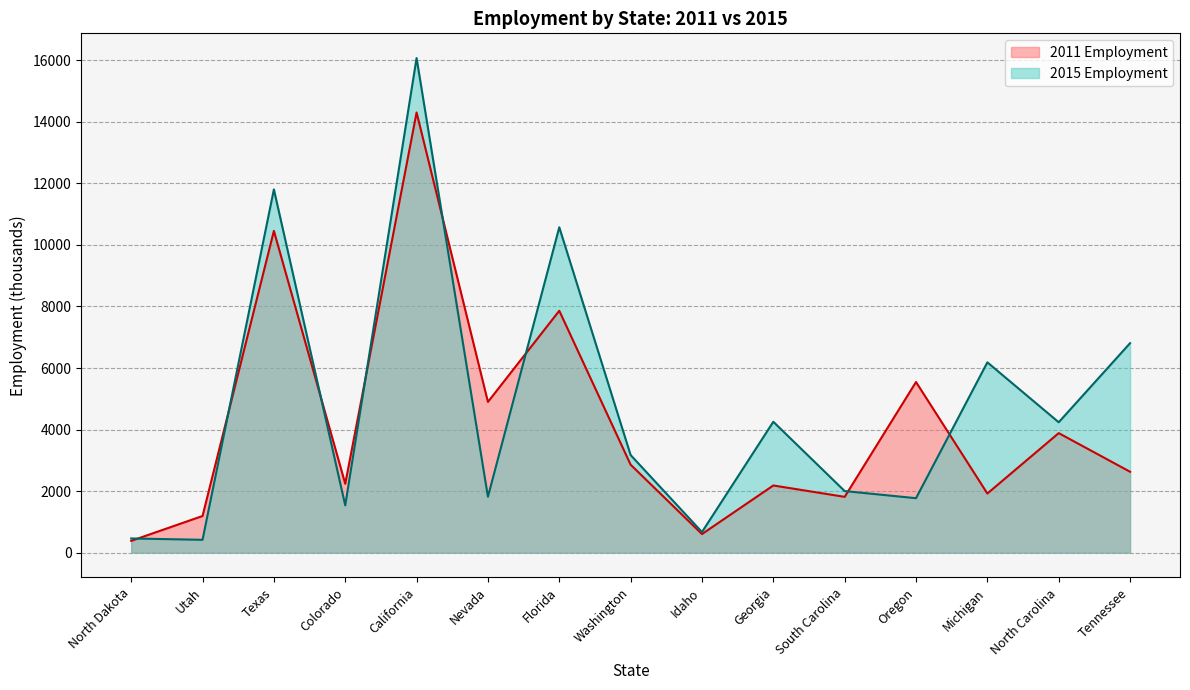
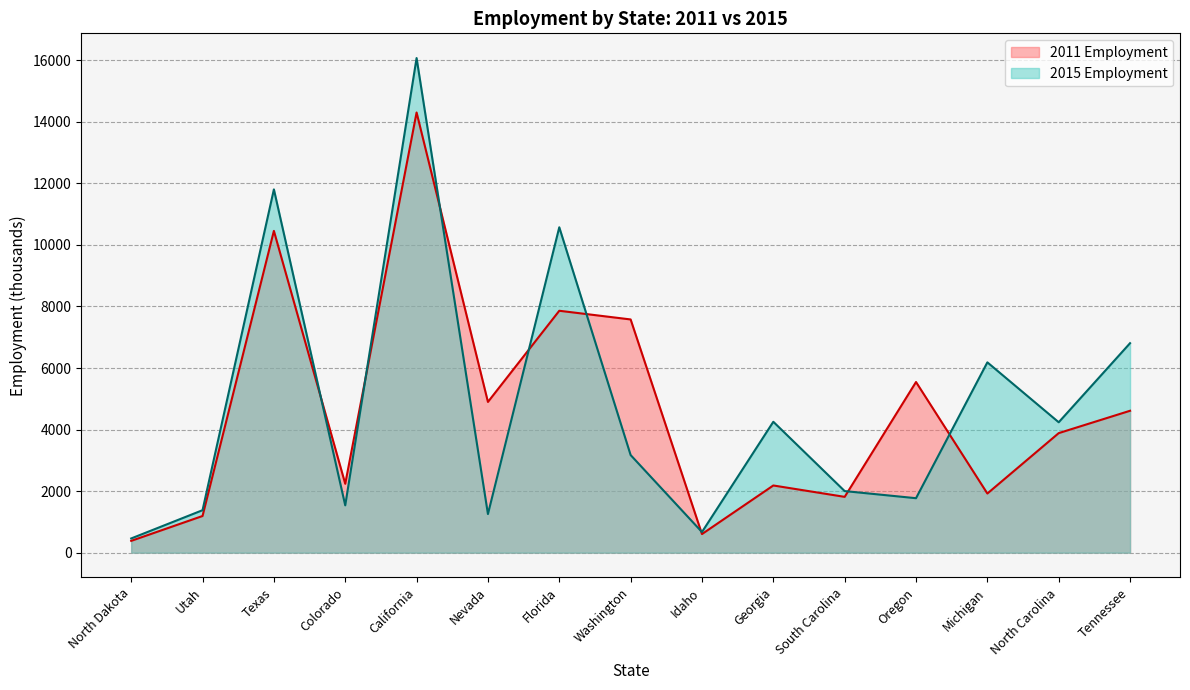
  {
    "2011 Employment": {
      "Utah": 1200,
      "Texas": 10500,
      "Colorado": 2200,
      "California": 14300,
      "Nevada": 4900,
      "Florida": 7900,
-     "Washington": 2900,
+     "Washington": 7600,
      "Georgia": 2200,
      "South Carolina": 1800,
      "Oregon": 5500,
      "Michigan": 1900,
      "North Carolina": 3900,
-     "Tennessee": 2600
+     "Tennessee": 4600
    },
    "2015 Employment": {
-     "Utah": 400,
+     "Utah": 1400,
      "Texas": 11800,
      "Colorado": 1500,
      "California": 16100,
-     "Nevada": 1800,
+     "Nevada": 1300,
      "Florida": 10600,
      "Washington": 3200,
      "Georgia": 4300,
      "South Carolina": 2000,
      "Oregon": 1800,
      "Michigan": 6200,
      "North Carolina": 4200,
      "Tennessee": 6800
    }
  }
